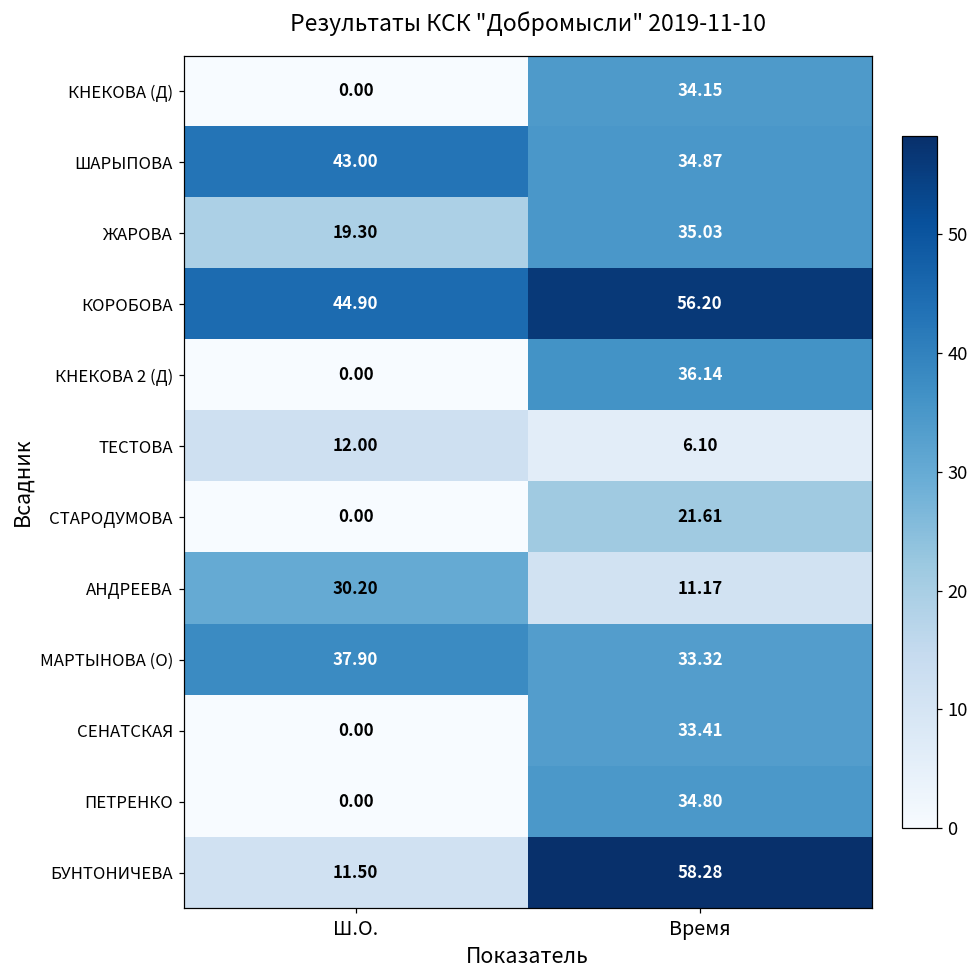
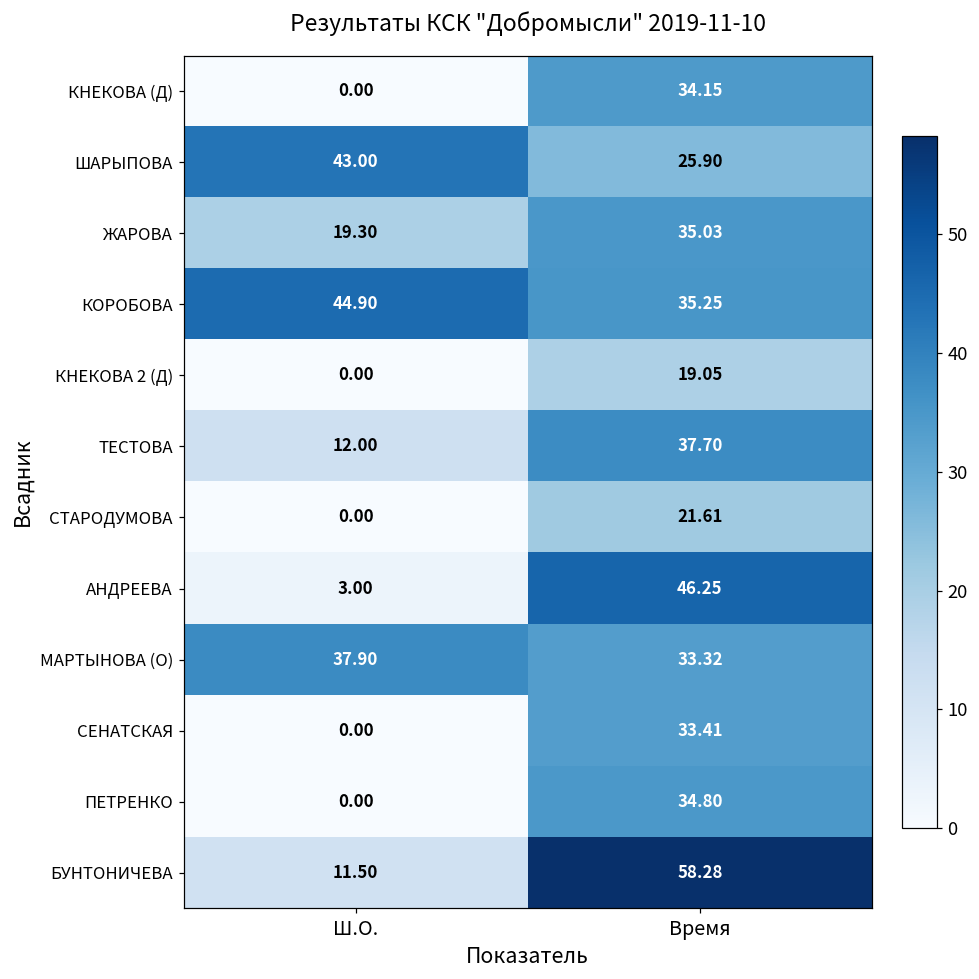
  {
    "КНЕКОВА (Д)": {
      "Ш.О.": 0.00,
      "Время": 34.15
    },
    "ШАРЫПОВА": {
      "Ш.О.": 43.00,
-     "Время": 34.87
+     "Время": 25.90
    },
    "ЖАРОВА": {
      "Ш.О.": 19.30,
      "Время": 35.03
    },
    "КОРОБОВА": {
      "Ш.О.": 44.90,
-     "Время": 56.20
+     "Время": 35.25
    },
    "КНЕКОВА 2 (Д)": {
      "Ш.О.": 0.00,
-     "Время": 36.14
+     "Время": 19.05
    },
    "ТЕСТОВА": {
      "Ш.О.": 12.00,
-     "Время": 6.10
+     "Время": 37.70
    },
    "СТАРОДУМОВА": {
      "Ш.О.": 0.00,
      "Время": 21.61
    },
    "АНДРЕЕВА": {
-     "Ш.О.": 30.20,
-     "Время": 11.17
+     "Ш.О.": 3.00,
+     "Время": 46.25
    },
    "МАРТЫНОВА (О)": {
      "Ш.О.": 37.90,
      "Время": 33.32
    },
    "СЕНАТСКАЯ": {
      "Ш.О.": 0.00,
      "Время": 33.41
    },
    "ПЕТРЕНКО": {
      "Ш.О.": 0.00,
      "Время": 34.80
    },
    "БУНТОНИЧЕВА": {
      "Ш.О.": 11.50,
      "Время": 58.28
    }
  }
